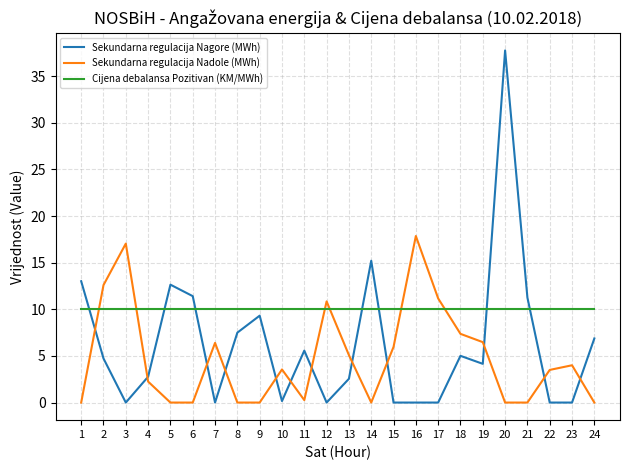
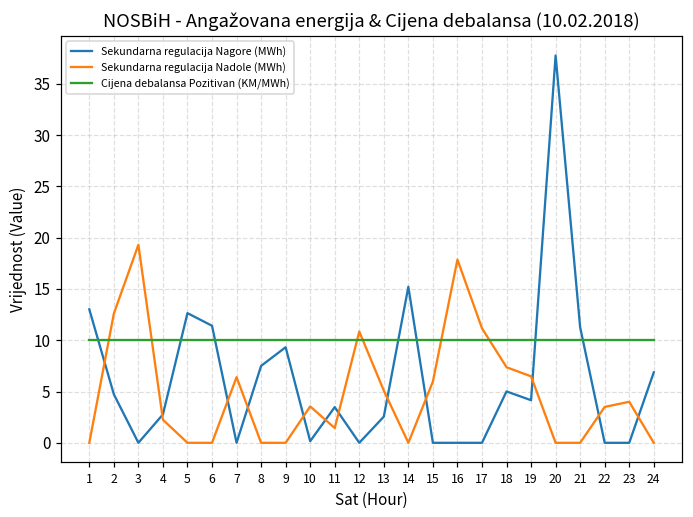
  {
    "Sekundarna regulacija Nagore (MWh)": {
      "1": 13,
      "2": 5,
      "3": 0,
      "4": 3,
      "5": 13,
      "6": 11,
      "7": 0,
      "8": 8,
      "9": 9,
      "10": 0,
-     "11": 6,
+     "11": 3,
      "12": 0,
      "13": 3,
      "14": 15,
      "15": 0,
      "16": 0,
      "17": 0,
      "18": 5,
      "19": 4,
      "20": 38,
      "21": 11,
      "22": 0,
      "23": 0,
      "24": 7
    },
    "Sekundarna regulacija Nadole (MWh)": {
      "1": 0,
      "2": 13,
-     "3": 17,
+     "3": 19,
      "4": 2,
      "5": 0,
      "6": 0,
      "7": 6,
      "8": 0,
      "9": 0,
      "10": 4,
-     "11": 0,
+     "11": 1,
      "12": 11,
      "13": 5,
      "14": 0,
      "15": 6,
      "16": 18,
      "17": 11,
      "18": 7,
      "19": 6,
      "20": 0,
      "21": 0,
      "22": 4,
      "23": 4,
      "24": 0
    },
    "Cijena debalansa Pozitivan (KM/MWh)": {
      "1": 10,
      "2": 10,
      "3": 10,
      "4": 10,
      "5": 10,
      "6": 10,
      "7": 10,
      "8": 10,
      "9": 10,
      "10": 10,
      "11": 10,
      "12": 10,
      "13": 10,
      "14": 10,
      "15": 10,
      "16": 10,
      "17": 10,
      "18": 10,
      "19": 10,
      "20": 10,
      "21": 10,
      "22": 10,
      "23": 10,
      "24": 10
    }
  }
